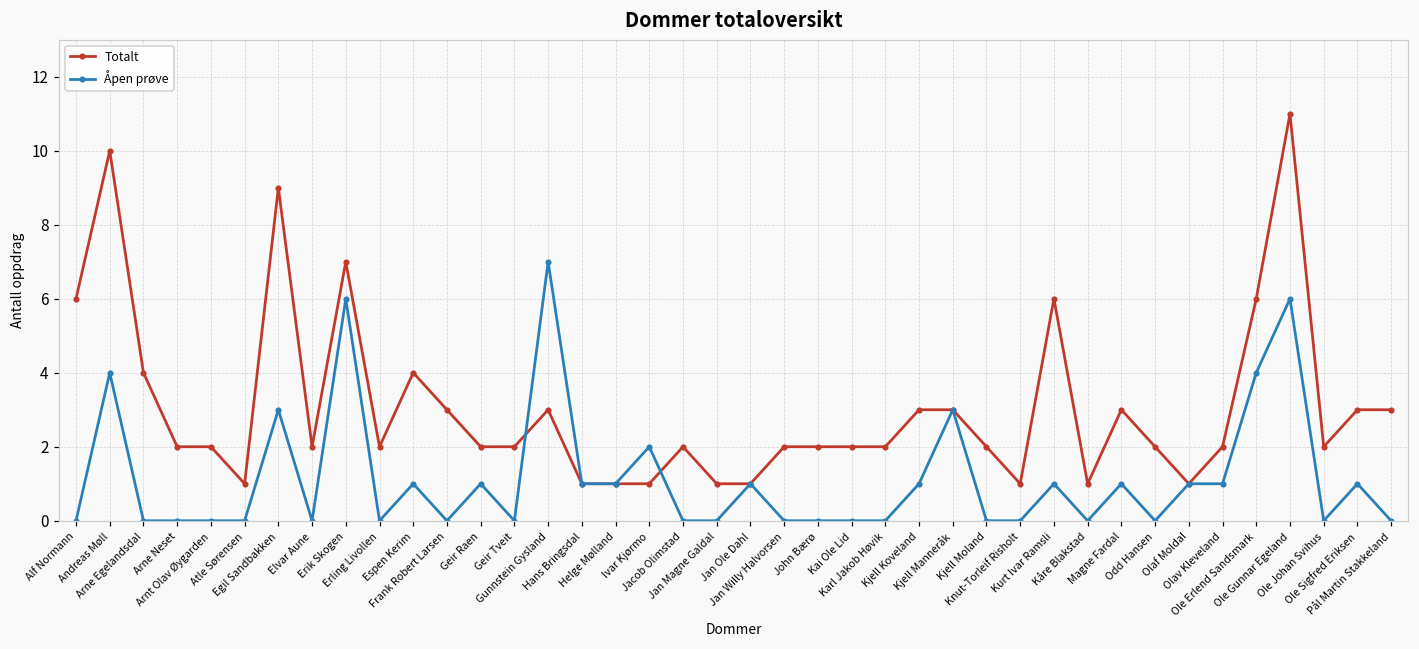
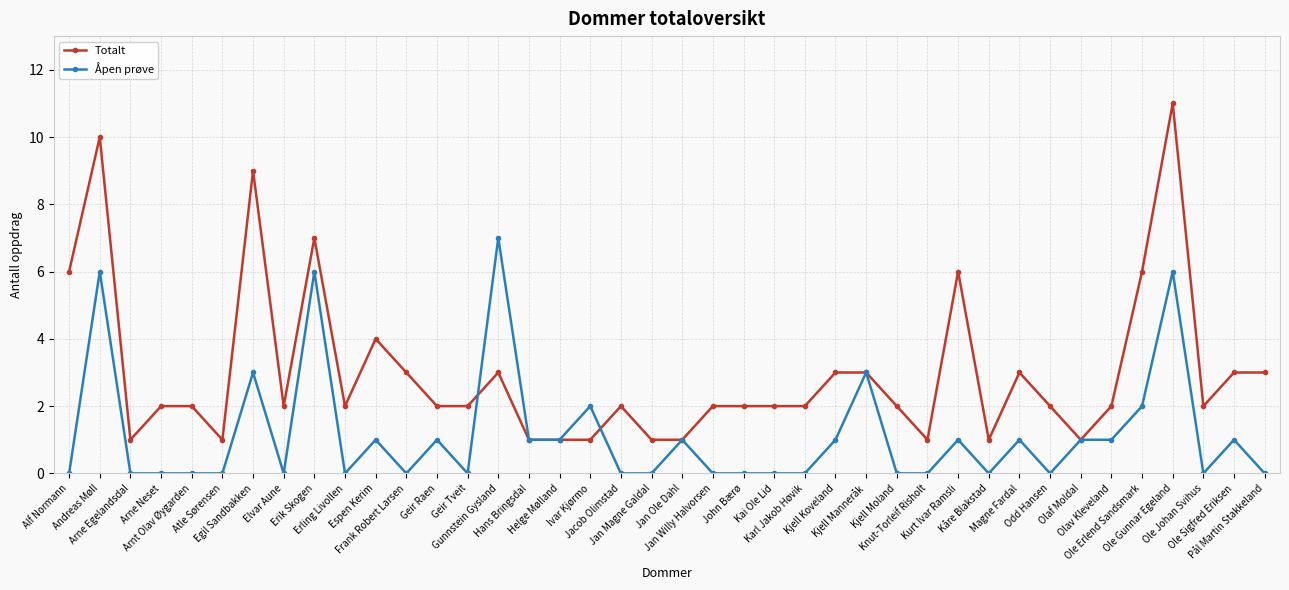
  {
    "Totalt": {
      "Alf Normann": 6,
      "Andreas Møll": 10,
-     "Arne Egelandsdal": 4,
+     "Arne Egelandsdal": 1,
      "Arne Neset": 2,
      "Arnt Olav Øygarden": 2,
      "Atle Sørensen": 1,
      "Egil Sandbakken": 9,
      "Elvar Aune": 2,
      "Erik Skogen": 7,
      "Erling Livollen": 2,
      "Espen Kerim": 4,
      "Frank Robert Larsen": 3,
      "Geir Raen": 2,
      "Geir Tveit": 2,
      "Gunnstein Gysland": 3,
      "Ivar Kjørmo": 1,
      "Jacob Olimstad": 2,
      "Jan Magne Galdal": 1,
      "Jan Willy Halvorsen": 2,
      "John Bærø": 2,
      "Kai Ole Lid": 2,
      "Karl Jakob Høvik": 2,
      "Kjell Koveland": 3,
      "Kjell Moland": 2,
      "Knut-Torleif Risholt": 1,
      "Kurt Ivar Ramsli": 6,
      "Kåre Blakstad": 1,
      "Magne Fardal": 3,
      "Odd Hansen": 2,
      "Olav Kleveland": 2,
      "Ole Erlend Sandsmark": 6,
      "Ole Gunnar Egeland": 11,
      "Ole Johan Svihus": 2,
      "Ole Sigfred Eriksen": 3,
      "Pål Martin Stakkeland": 3
    },
    "Åpen prøve": {
      "Alf Normann": 0,
-     "Andreas Møll": 4,
+     "Andreas Møll": 6,
      "Arne Egelandsdal": 0,
      "Arne Neset": 0,
      "Arnt Olav Øygarden": 0,
      "Atle Sørensen": 0,
      "Egil Sandbakken": 3,
      "Elvar Aune": 0,
      "Erik Skogen": 6,
      "Erling Livollen": 0,
      "Espen Kerim": 1,
      "Frank Robert Larsen": 0,
      "Geir Raen": 1,
      "Geir Tveit": 0,
      "Gunnstein Gysland": 7,
      "Ivar Kjørmo": 2,
      "Jacob Olimstad": 0,
      "Jan Magne Galdal": 0,
      "Jan Willy Halvorsen": 0,
      "John Bærø": 0,
      "Kai Ole Lid": 0,
      "Karl Jakob Høvik": 0,
      "Kjell Koveland": 1,
      "Kjell Moland": 0,
      "Knut-Torleif Risholt": 0,
      "Kurt Ivar Ramsli": 1,
      "Kåre Blakstad": 0,
      "Magne Fardal": 1,
      "Odd Hansen": 0,
      "Olav Kleveland": 1,
-     "Ole Erlend Sandsmark": 4,
+     "Ole Erlend Sandsmark": 2,
      "Ole Gunnar Egeland": 6,
      "Ole Johan Svihus": 0,
      "Ole Sigfred Eriksen": 1,
      "Pål Martin Stakkeland": 0
    }
  }
